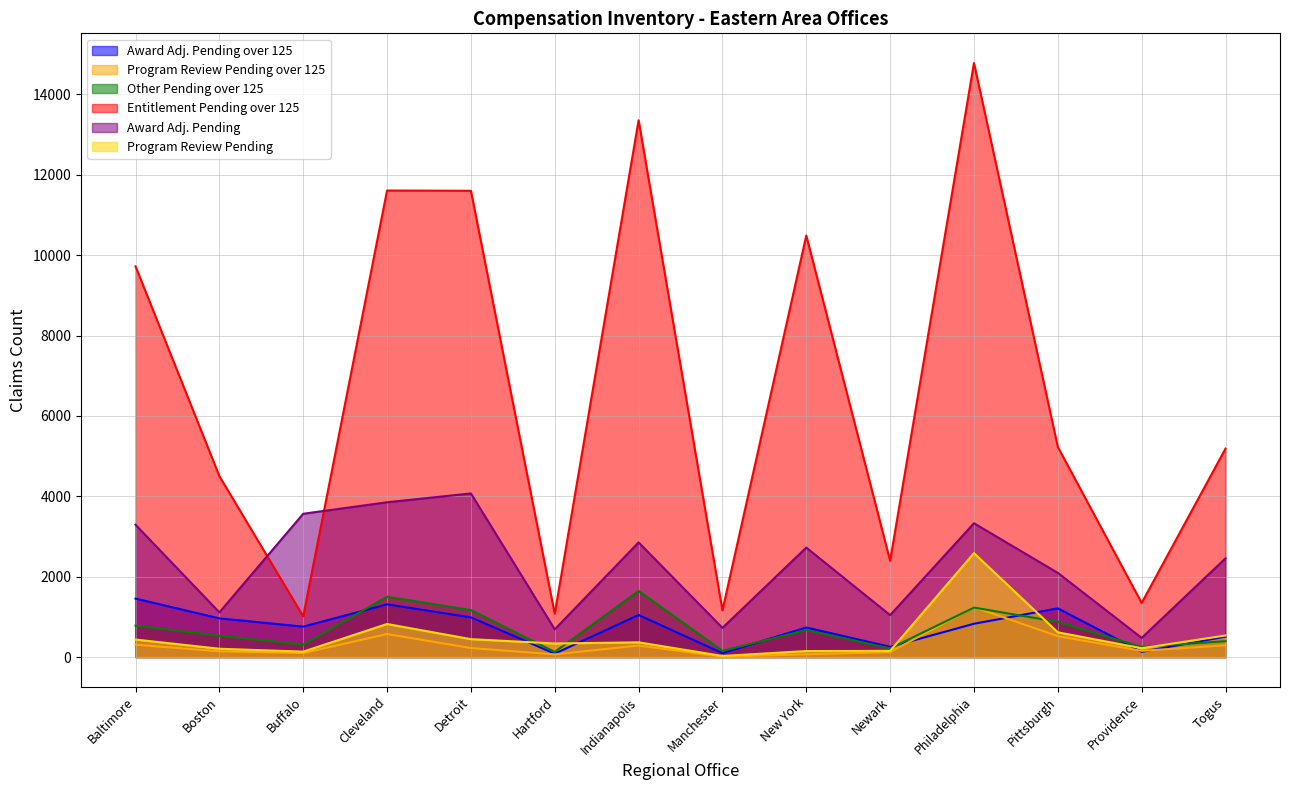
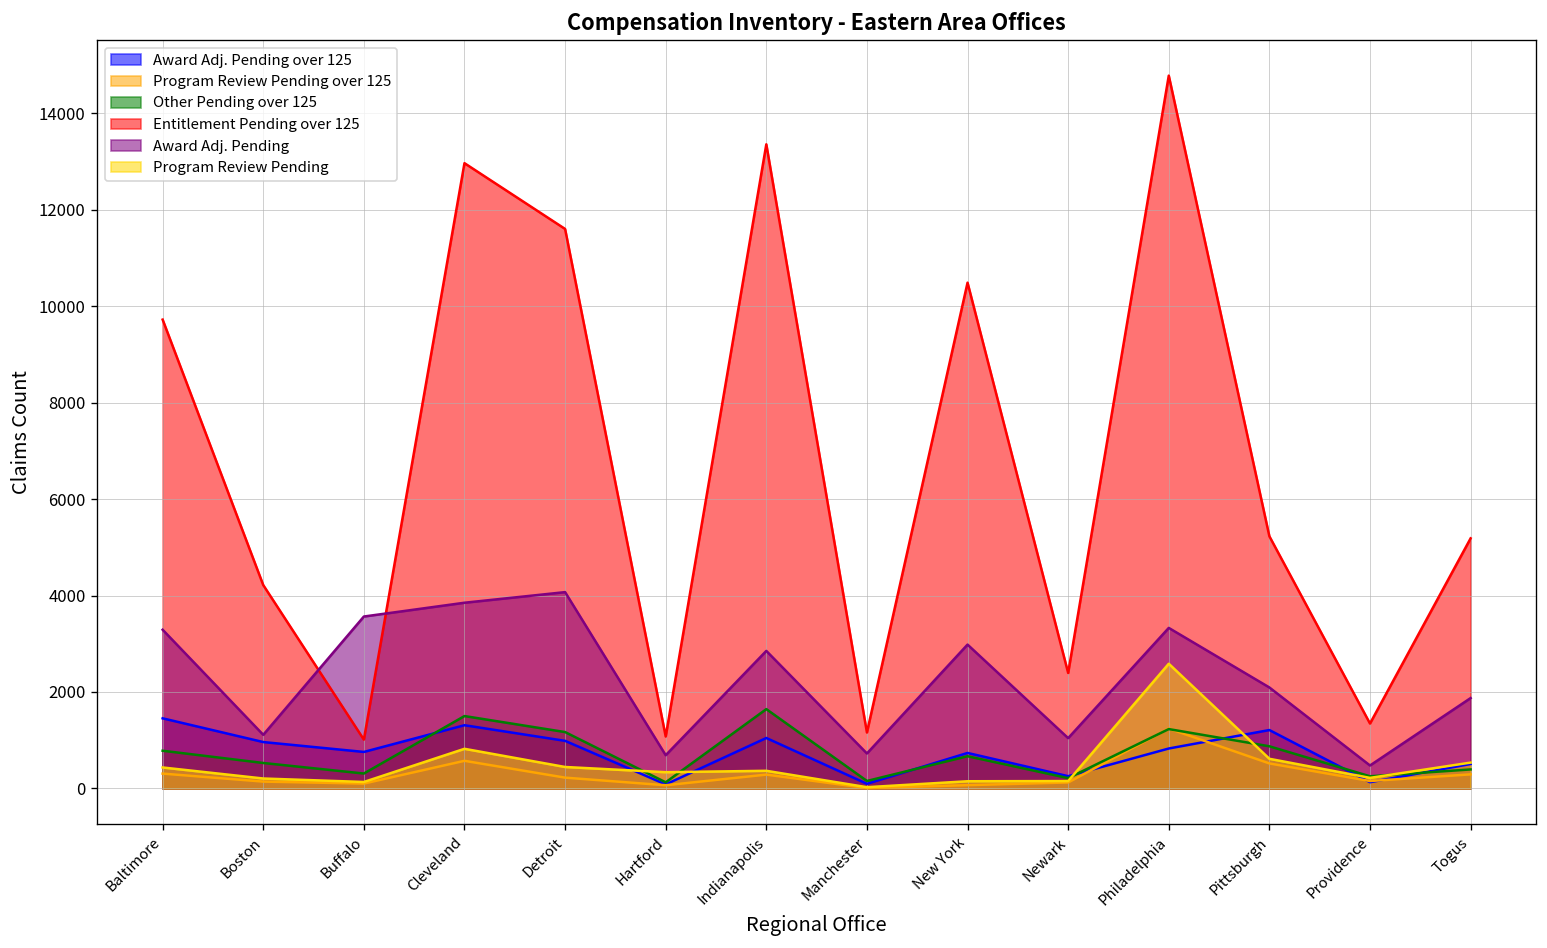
  {
    "Award Adj. Pending over 125": {
      "Baltimore": 1500,
      "Boston": 1000,
      "Buffalo": 800,
      "Cleveland": 1300,
      "Detroit": 1000,
      "Indianapolis": 1000,
      "New York": 700,
      "Philadelphia": 800,
      "Pittsburgh": 1200
    },
    "Other Pending over 125": {
      "Baltimore": 800,
      "Boston": 500,
      "Buffalo": 300,
      "Cleveland": 1500,
      "Detroit": 1200,
      "Indianapolis": 1600,
      "New York": 700,
      "Pittsburgh": 900,
      "Togus": 400
    },
    "Entitlement Pending over 125": {
      "Baltimore": 9700,
-     "Boston": 4500,
+     "Boston": 4200,
      "Buffalo": 1000,
-     "Cleveland": 11600,
+     "Cleveland": 13000,
      "Detroit": 11600,
      "Hartford": 1100,
      "Indianapolis": 13400,
      "Manchester": 1200,
      "New York": 10500,
      "Newark": 2400,
      "Philadelphia": 14800,
      "Pittsburgh": 5200,
      "Providence": 1300,
      "Togus": 5200
    },
    "Award Adj. Pending": {
      "Baltimore": 3300,
      "Boston": 1100,
      "Buffalo": 3600,
      "Cleveland": 3900,
      "Detroit": 4100,
      "Hartford": 700,
      "Indianapolis": 2900,
      "Manchester": 700,
-     "New York": 2700,
+     "New York": 3000,
      "Newark": 1000,
      "Philadelphia": 3300,
      "Pittsburgh": 2100,
      "Providence": 500,
-     "Togus": 2500
+     "Togus": 1900
    }
  }
